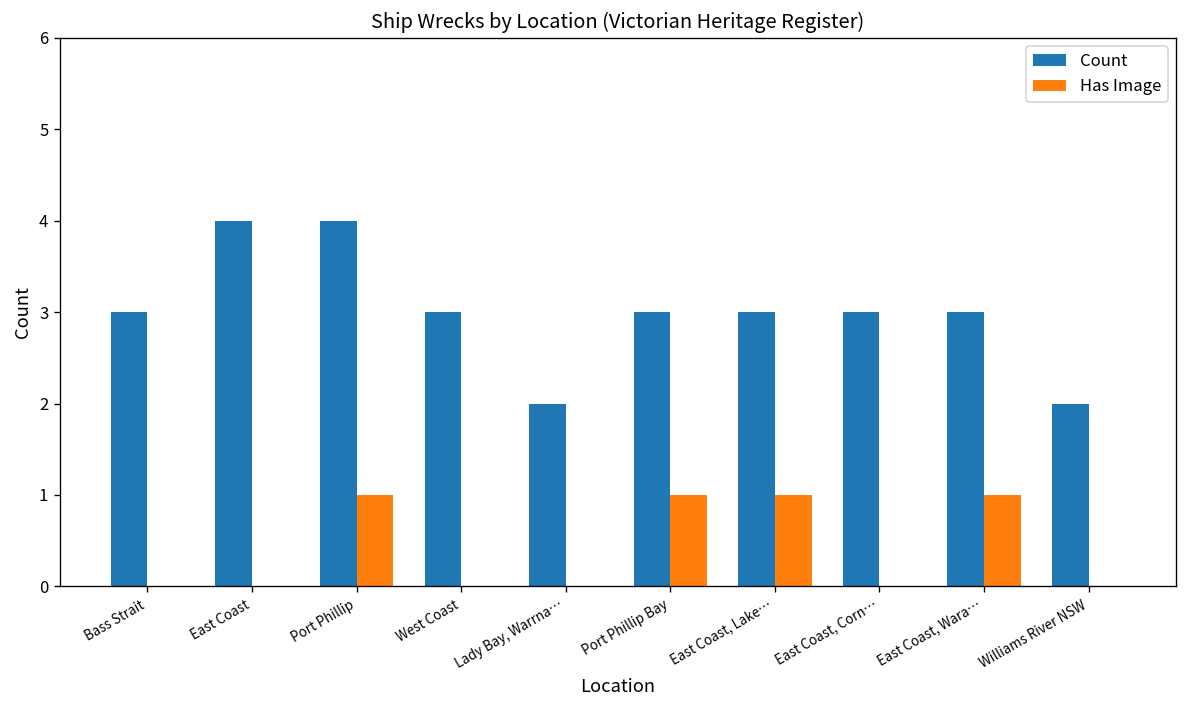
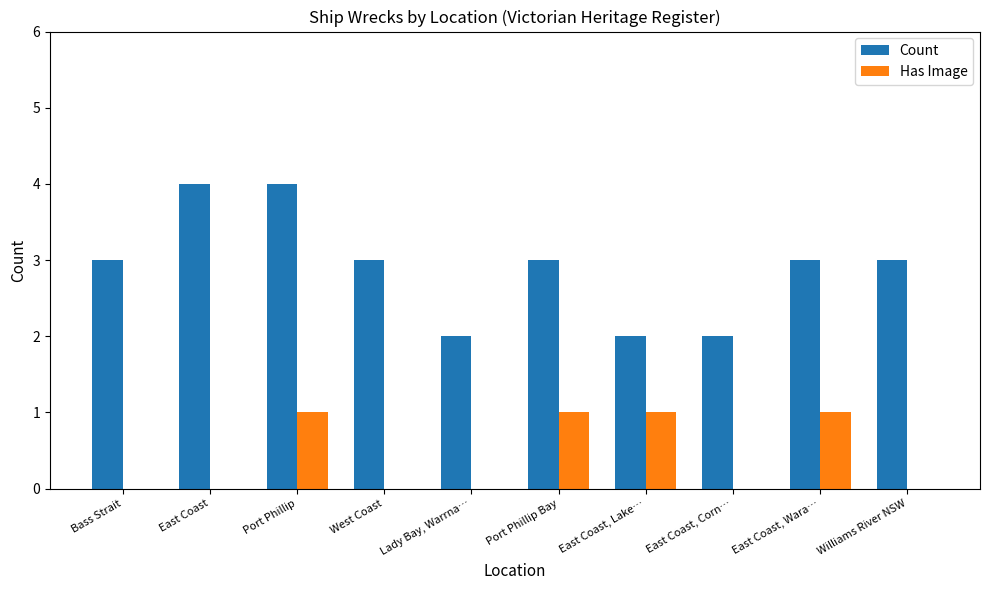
  {
    "Count": {
      "Bass Strait": 3,
      "East Coast": 4,
      "Port Phillip": 4,
      "West Coast": 3,
      "Lady Bay, Warrna…": 2,
      "Port Phillip Bay": 3,
-     "East Coast, Lake…": 3,
-     "East Coast, Corn…": 3,
+     "East Coast, Lake…": 2,
+     "East Coast, Corn…": 2,
      "East Coast, Wara…": 3,
-     "Williams River NSW": 2
+     "Williams River NSW": 3
    },
    "Has Image": {
      "Bass Strait": 0,
      "East Coast": 0,
      "Port Phillip": 1,
      "West Coast": 0,
      "Lady Bay, Warrna…": 0,
      "Port Phillip Bay": 1,
      "East Coast, Lake…": 1,
      "East Coast, Corn…": 0,
      "East Coast, Wara…": 1,
      "Williams River NSW": 0
    }
  }
